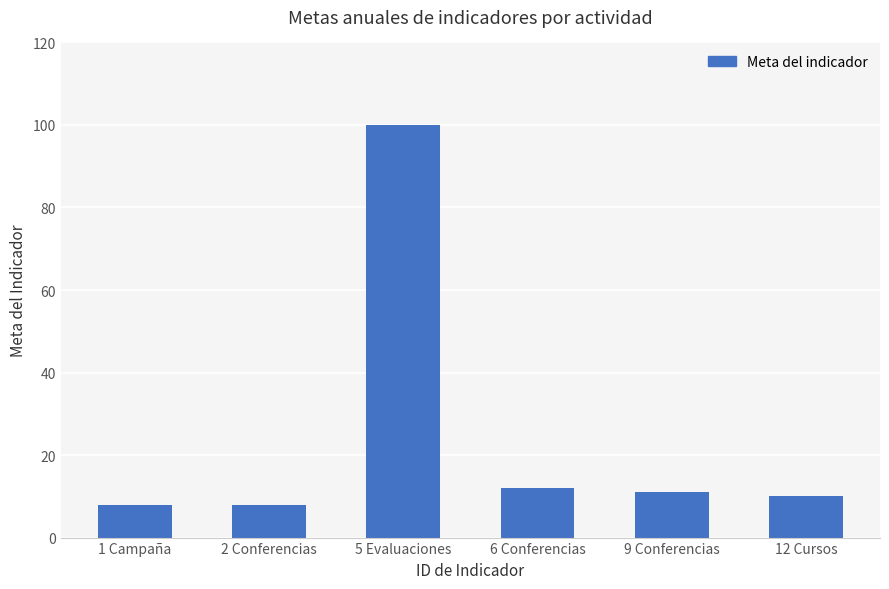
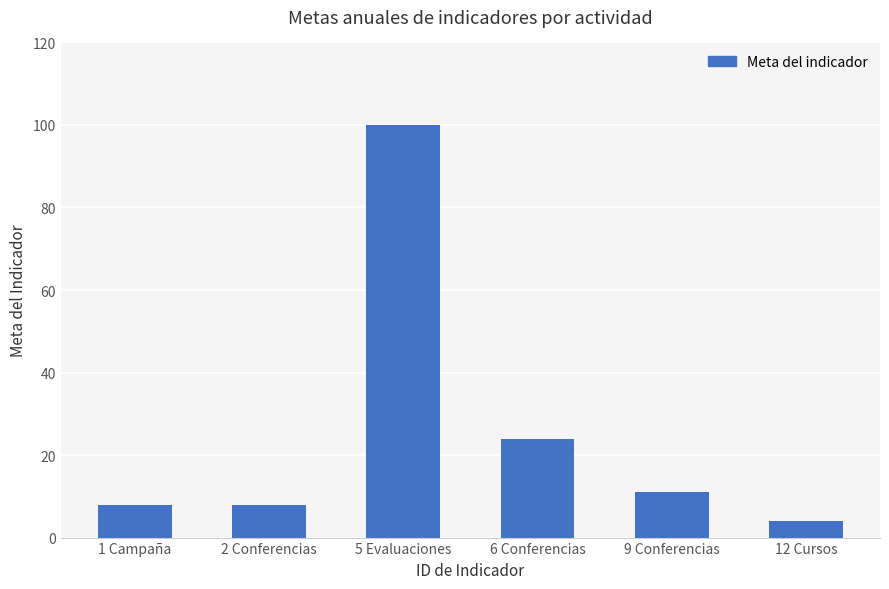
  {
    "1 Campaña": 8,
    "2 Conferencias": 8,
    "5 Evaluaciones": 100,
-   "6 Conferencias": 12,
+   "6 Conferencias": 24,
    "9 Conferencias": 11,
-   "12 Cursos": 10
+   "12 Cursos": 4
  }
